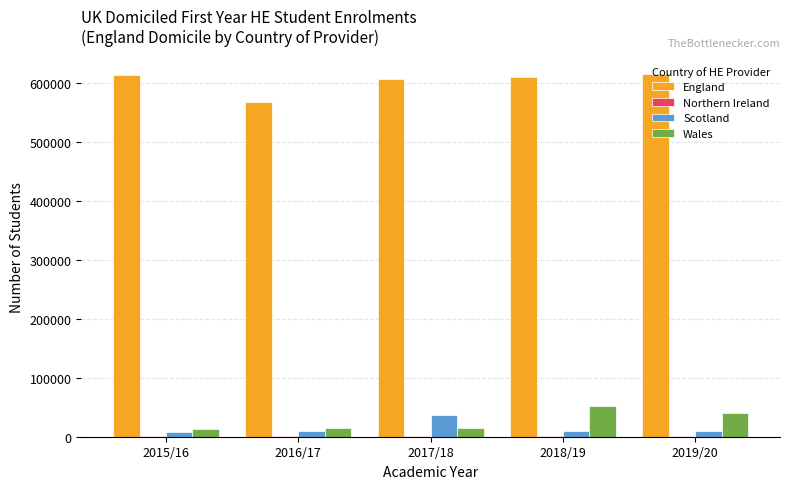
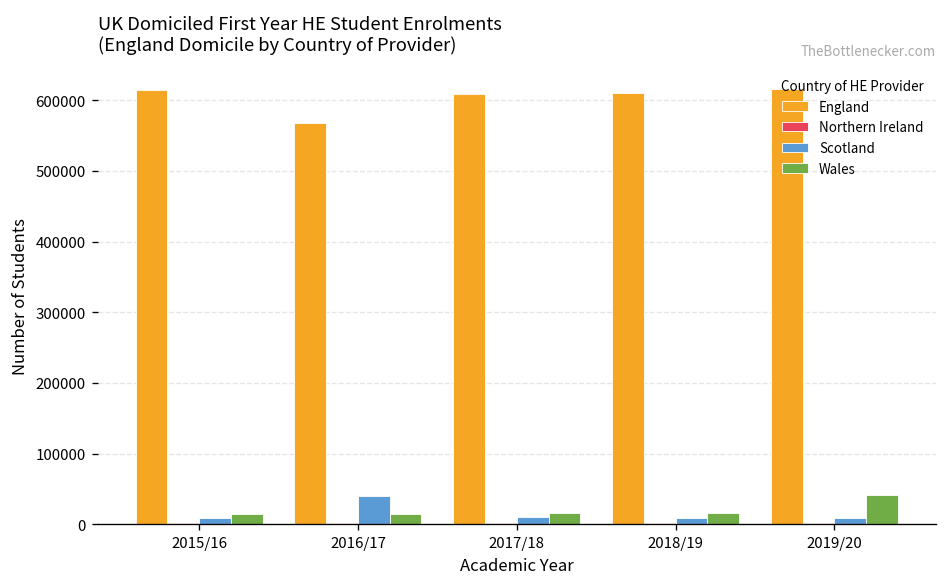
  {
    "England": {
      "2015/16": 610000,
      "2016/17": 570000,
      "2017/18": 610000,
      "2018/19": 610000,
      "2019/20": 620000
    },
    "Scotland": {
      "2015/16": 10000,
-     "2016/17": 10000,
-     "2017/18": 40000,
+     "2016/17": 40000,
+     "2017/18": 10000,
      "2018/19": 10000,
      "2019/20": 10000
    },
    "Wales": {
      "2015/16": 10000,
      "2016/17": 20000,
      "2017/18": 20000,
-     "2018/19": 50000,
+     "2018/19": 20000,
      "2019/20": 40000
    }
  }
